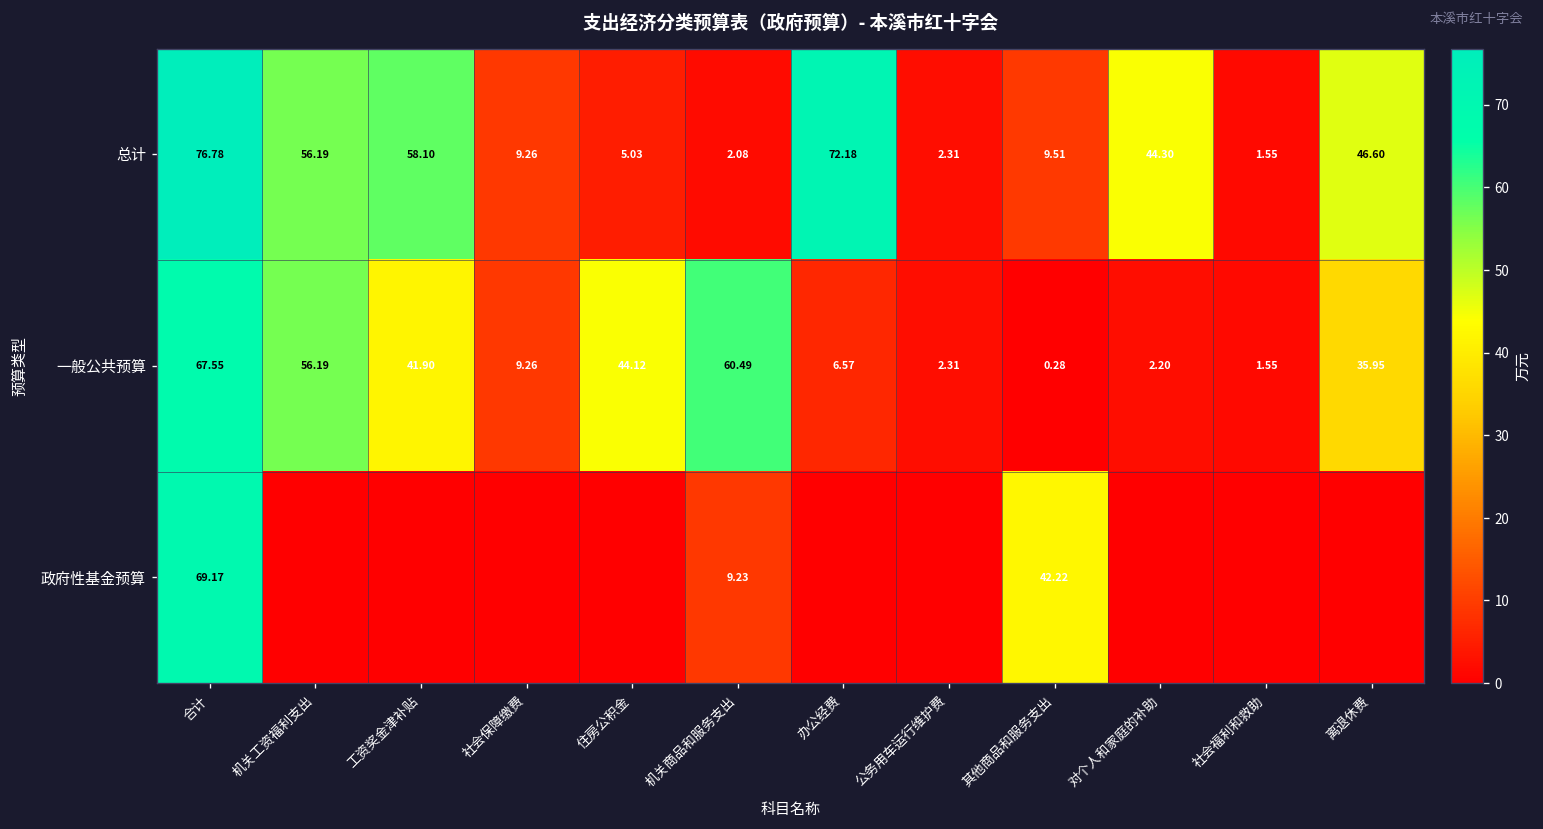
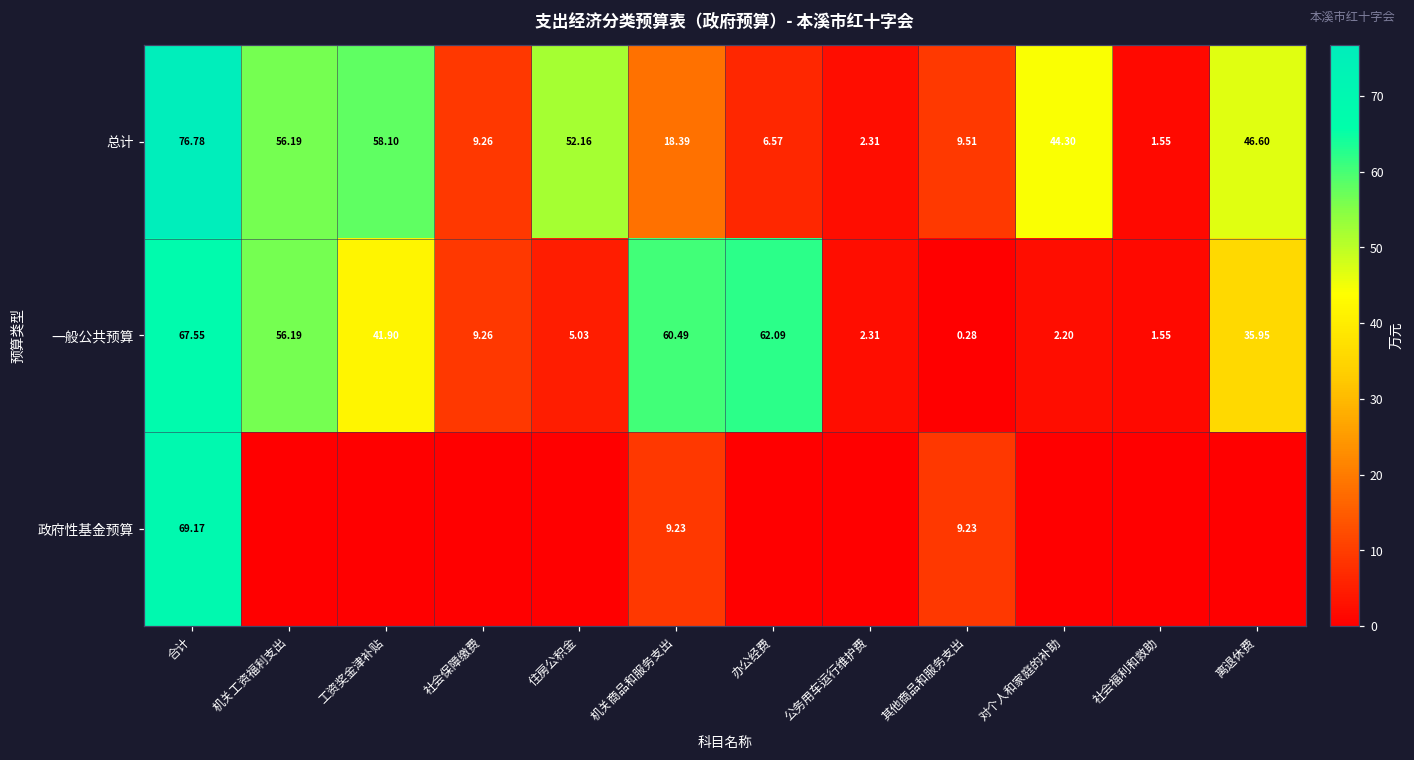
  {
    "总计": {
      "合计": 76.78,
      "机关工资福利支出": 56.19,
      "工资奖金津补贴": 58.10,
      "社会保障缴费": 9.26,
-     "住房公积金": 5.03,
-     "机关商品和服务支出": 2.08,
-     "办公经费": 72.18,
+     "住房公积金": 52.16,
+     "机关商品和服务支出": 18.39,
+     "办公经费": 6.57,
      "公务用车运行维护费": 2.31,
      "其他商品和服务支出": 9.51,
      "对个人和家庭的补助": 44.30,
      "社会福利和救助": 1.55,
      "离退休费": 46.60
    },
    "一般公共预算": {
      "合计": 67.55,
      "机关工资福利支出": 56.19,
      "工资奖金津补贴": 41.90,
      "社会保障缴费": 9.26,
-     "住房公积金": 44.12,
+     "住房公积金": 5.03,
      "机关商品和服务支出": 60.49,
-     "办公经费": 6.57,
+     "办公经费": 62.09,
      "公务用车运行维护费": 2.31,
      "其他商品和服务支出": 0.28,
      "对个人和家庭的补助": 2.20,
      "社会福利和救助": 1.55,
      "离退休费": 35.95
    },
    "政府性基金预算": {
      "合计": 69.17,
      "机关商品和服务支出": 9.23,
-     "其他商品和服务支出": 42.22
+     "其他商品和服务支出": 9.23
    }
  }
